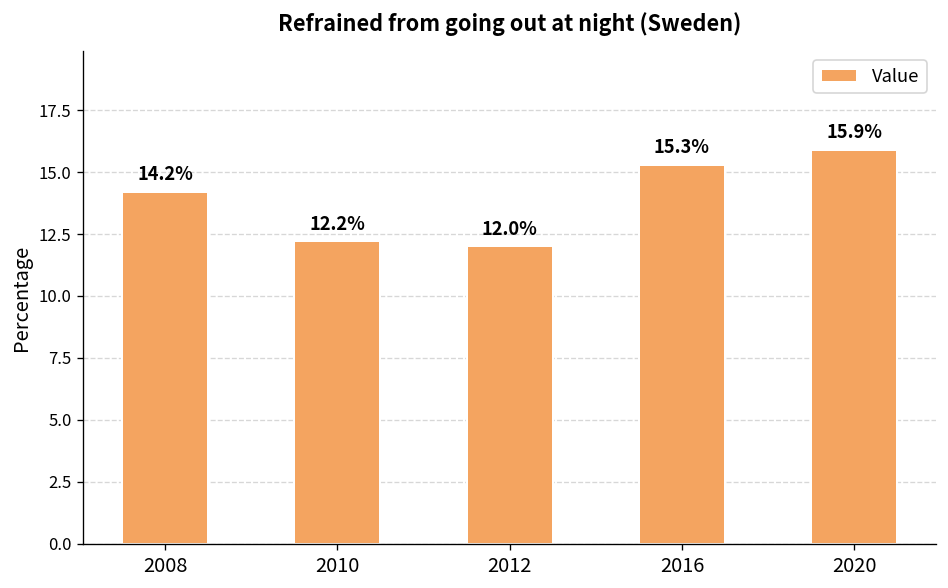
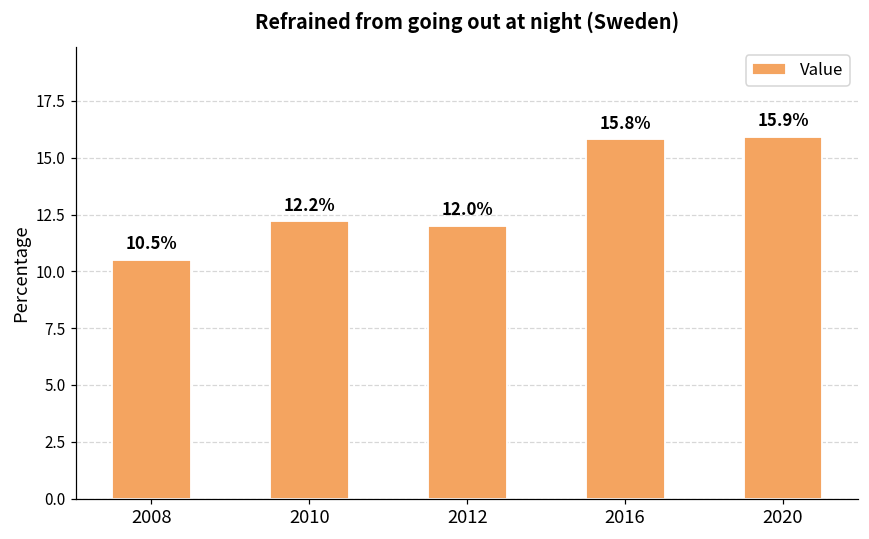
  {
-   "2008": "14.2%",
+   "2008": "10.5%",
    "2010": "12.2%",
    "2012": "12.0%",
-   "2016": "15.3%",
+   "2016": "15.8%",
    "2020": "15.9%"
  }
